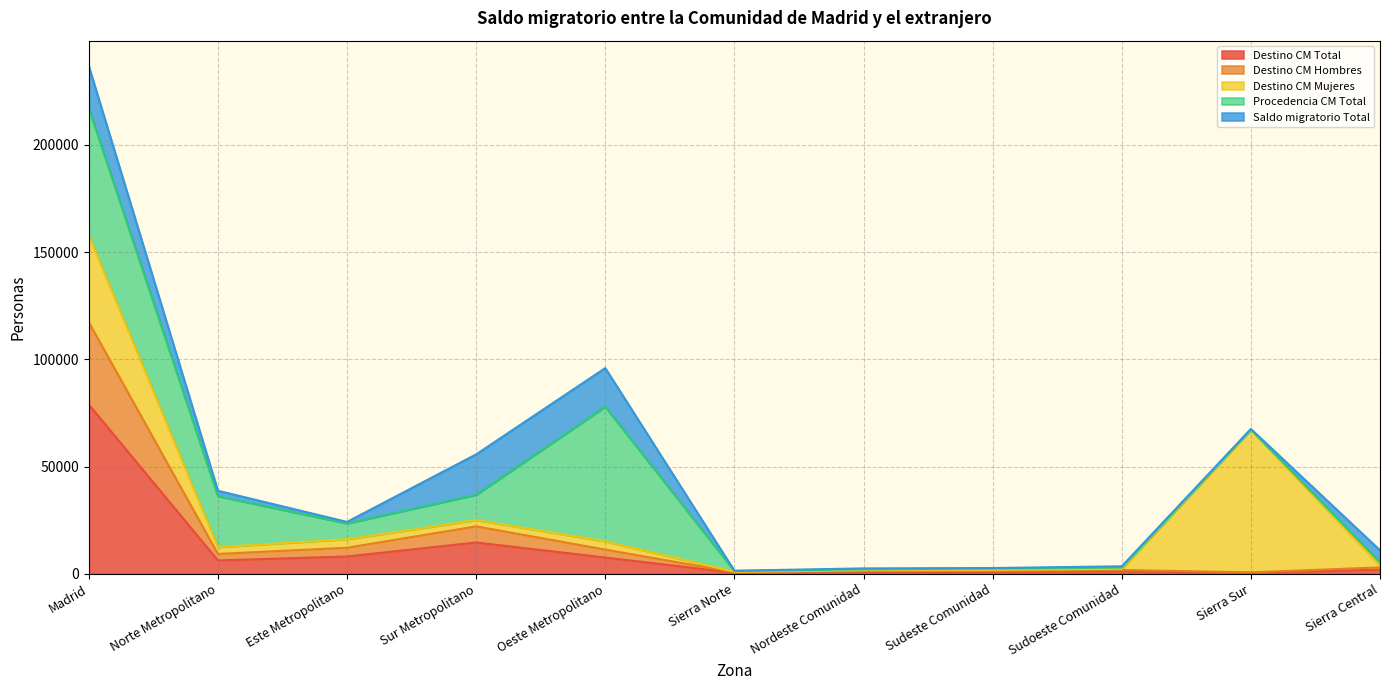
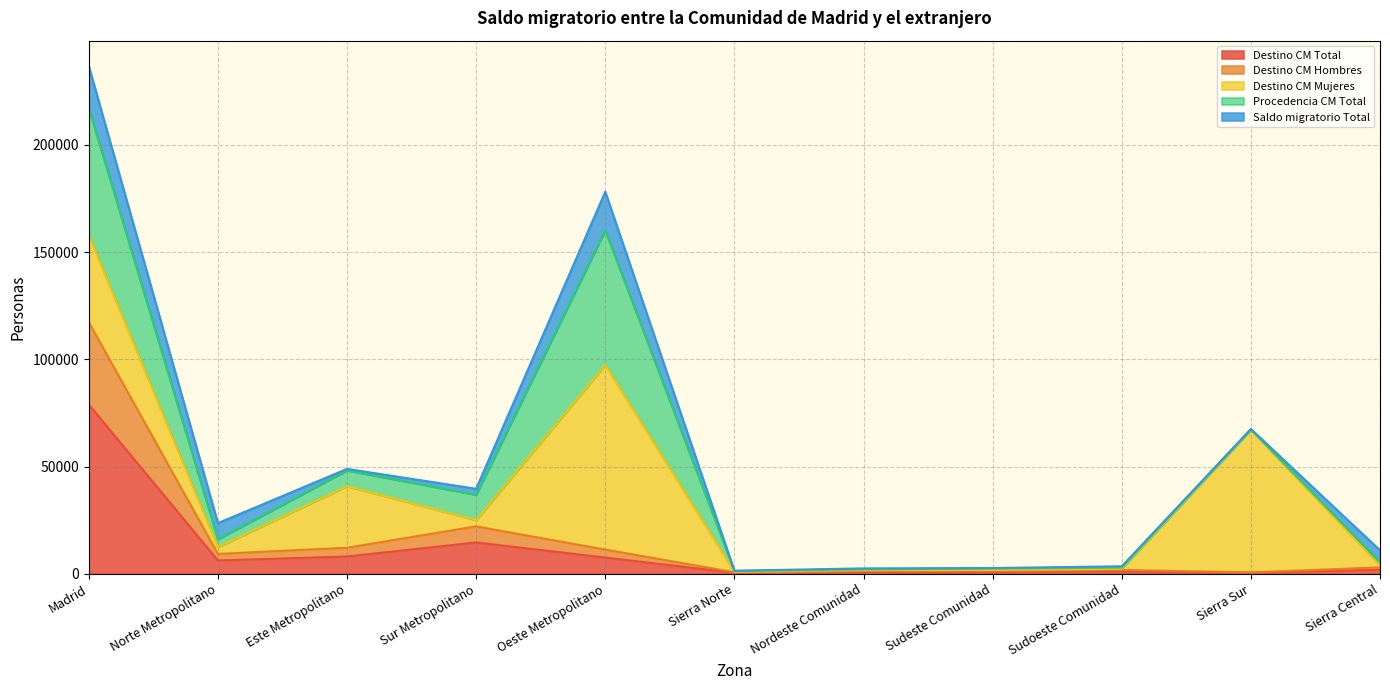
  {
    "Destino CM Mujeres": {
      "Madrid": 41000,
      "Norte Metropolitano": 3000,
-     "Este Metropolitano": 4000,
+     "Este Metropolitano": 29000,
      "Sur Metropolitano": 3000,
-     "Oeste Metropolitano": 4000
+     "Oeste Metropolitano": 86000
    },
    "Procedencia CM Total": {
      "Madrid": 59000,
-     "Norte Metropolitano": 24000,
+     "Norte Metropolitano": 4000,
      "Sur Metropolitano": 12000,
      "Oeste Metropolitano": 63000,
      "Sierra Central": 1000
    },
    "Saldo migratorio Total": {
      "Madrid": 20000,
-     "Norte Metropolitano": 3000,
-     "Sur Metropolitano": 19000,
+     "Norte Metropolitano": 8000,
+     "Sur Metropolitano": 3000,
      "Oeste Metropolitano": 18000,
      "Sierra Central": 6000
    }
  }
